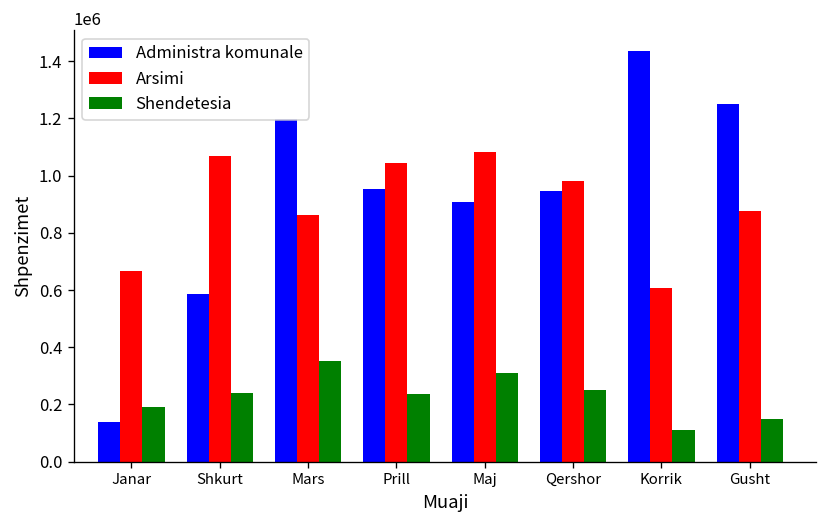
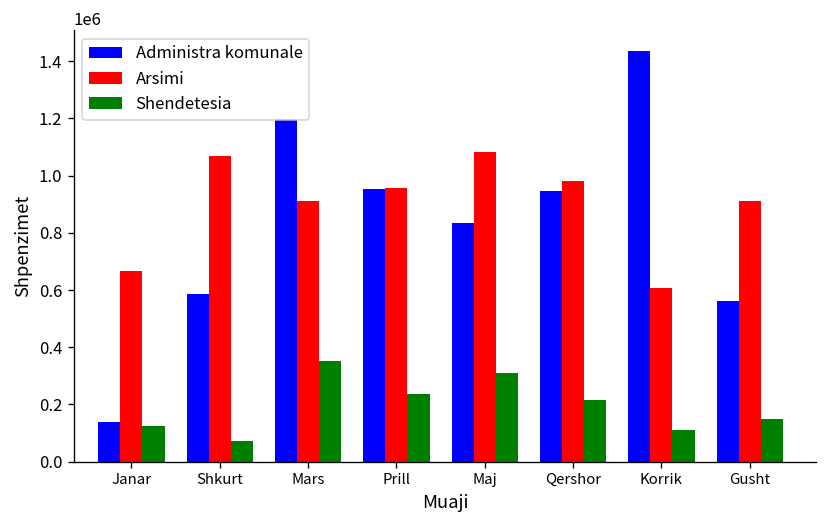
  {
    "Administra komunale": {
      "Janar": 140000,
      "Shkurt": 590000,
      "Prill": 950000,
-     "Maj": 910000,
+     "Maj": 840000,
      "Qershor": 950000,
      "Korrik": 1440000,
-     "Gusht": 1250000
+     "Gusht": 560000
    },
    "Arsimi": {
      "Janar": 670000,
      "Shkurt": 1070000,
-     "Mars": 860000,
-     "Prill": 1040000,
+     "Mars": 910000,
+     "Prill": 960000,
      "Maj": 1080000,
      "Qershor": 980000,
      "Korrik": 610000,
-     "Gusht": 880000
+     "Gusht": 910000
    },
    "Shendetesia": {
-     "Janar": 190000,
-     "Shkurt": 240000,
+     "Janar": 120000,
+     "Shkurt": 70000,
      "Mars": 350000,
      "Prill": 240000,
      "Maj": 310000,
-     "Qershor": 250000,
+     "Qershor": 210000,
      "Korrik": 110000,
      "Gusht": 150000
    }
  }
